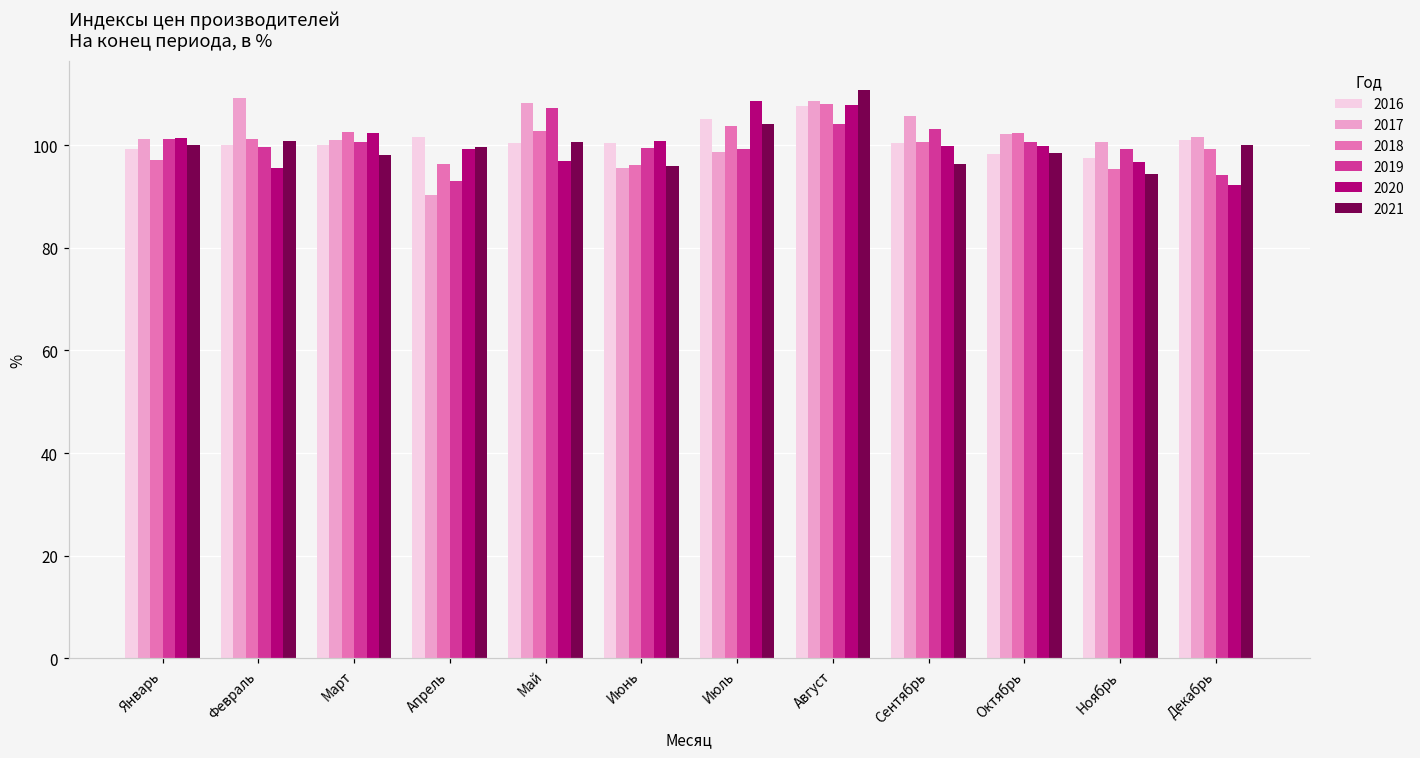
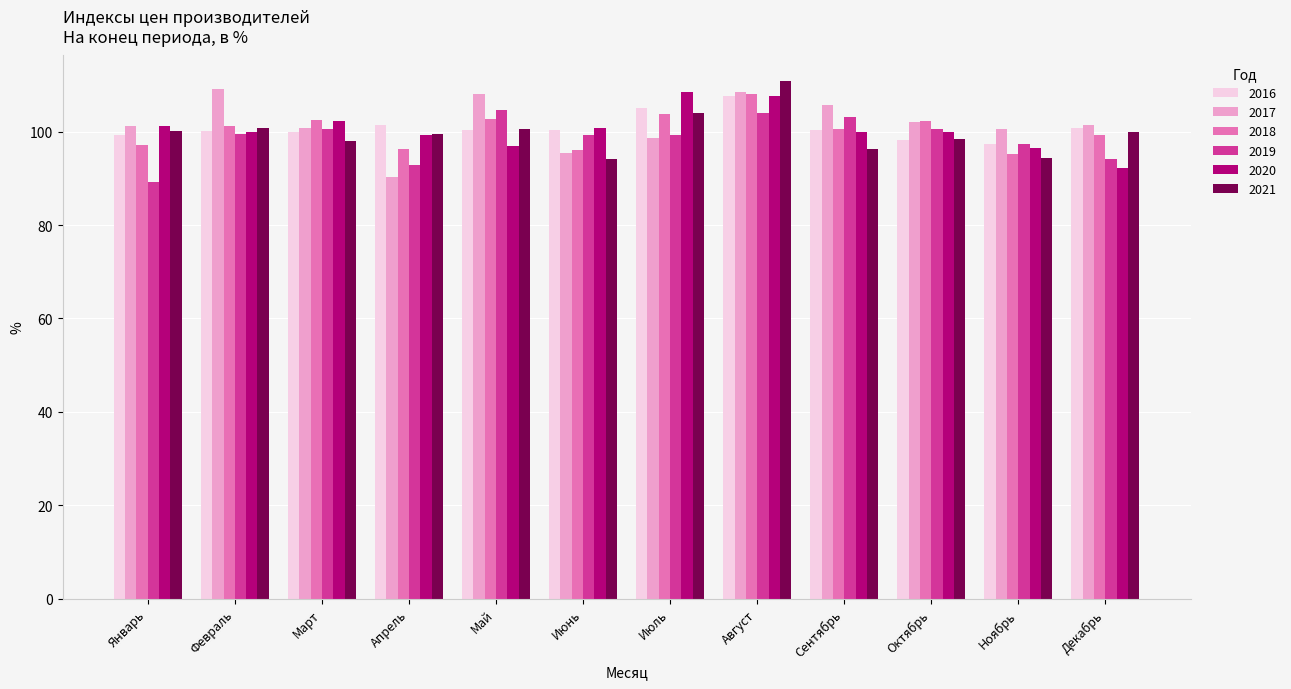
  {
    "2019": {
-     "Январь": 101,
+     "Январь": 89,
      "Февраль": 100,
      "Март": 101,
      "Апрель": 93,
-     "Май": 107,
+     "Май": 105,
      "Июнь": 99,
      "Июль": 99,
      "Август": 104,
      "Сентябрь": 103,
      "Октябрь": 101,
-     "Ноябрь": 99,
+     "Ноябрь": 97,
      "Декабрь": 94
    },
    "2020": {
      "Январь": 101,
-     "Февраль": 96,
+     "Февраль": 100,
      "Март": 102,
      "Апрель": 99,
      "Май": 97,
      "Июнь": 101,
      "Июль": 109,
      "Август": 108,
      "Сентябрь": 100,
      "Октябрь": 100,
      "Ноябрь": 97,
      "Декабрь": 92
    },
    "2021": {
      "Январь": 100,
      "Февраль": 101,
      "Март": 98,
      "Апрель": 100,
      "Май": 101,
-     "Июнь": 96,
+     "Июнь": 94,
      "Июль": 104,
      "Август": 111,
      "Сентябрь": 96,
      "Октябрь": 99,
      "Ноябрь": 94,
      "Декабрь": 100
    }
  }
